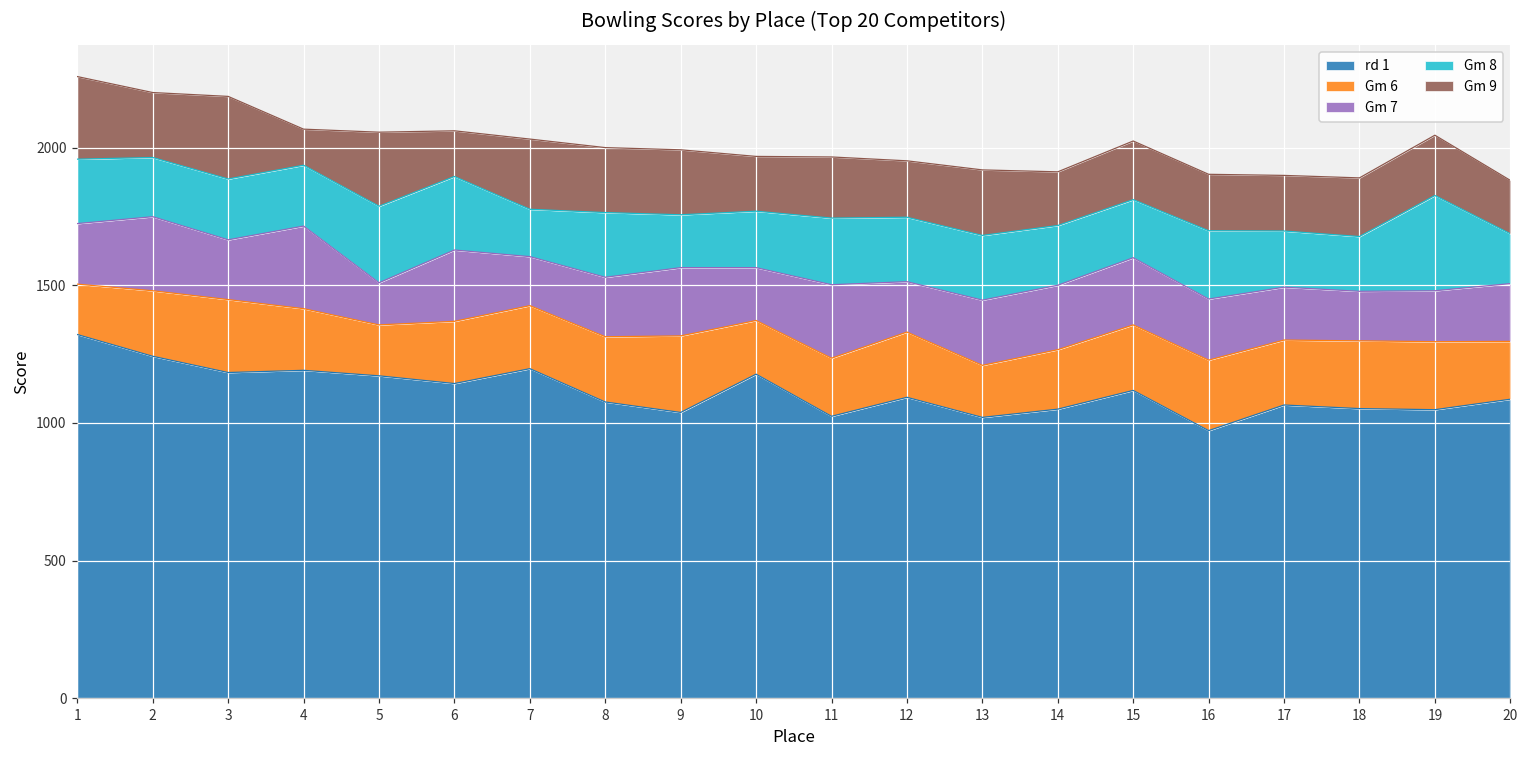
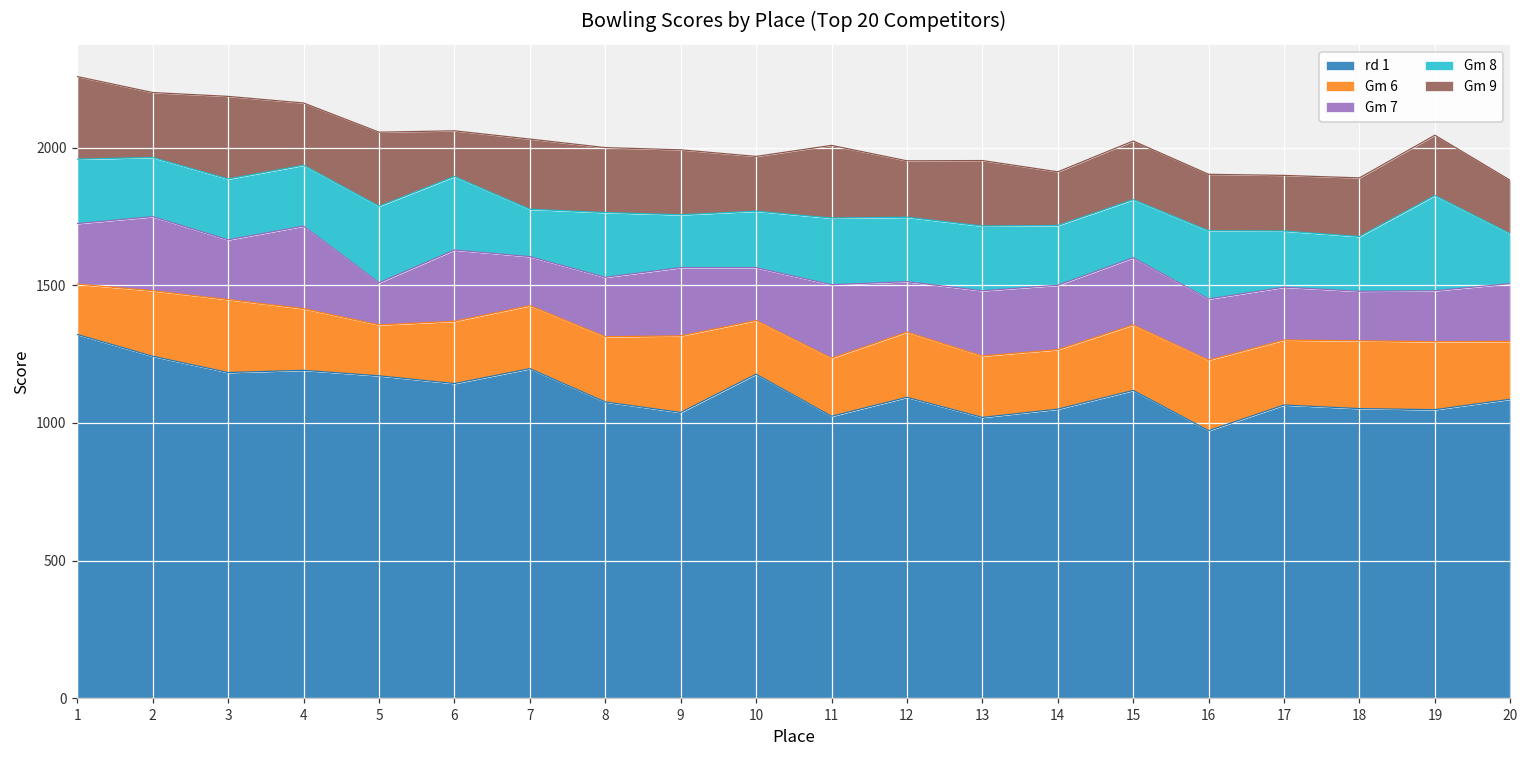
  {
    "rd 1": {
      "1": 1320,
      "2": 1240,
      "3": 1180,
      "4": 1190,
      "5": 1170,
      "6": 1140,
      "7": 1200,
      "8": 1080,
      "9": 1040,
      "10": 1180,
      "11": 1020,
      "12": 1090,
      "13": 1020,
      "14": 1050,
      "15": 1120,
      "16": 970,
      "17": 1070,
      "18": 1050,
      "19": 1050,
      "20": 1090
    },
    "Gm 6": {
      "1": 180,
      "2": 240,
      "3": 270,
      "4": 220,
      "5": 190,
      "6": 230,
      "7": 230,
      "8": 240,
      "9": 280,
      "10": 200,
      "11": 210,
      "12": 240,
-     "13": 190,
+     "13": 220,
      "14": 220,
      "15": 240,
      "16": 260,
      "17": 240,
      "18": 250,
      "19": 250,
      "20": 210
    },
    "Gm 7": {
      "1": 220,
      "2": 270,
      "3": 220,
      "4": 300,
      "5": 150,
      "6": 260,
      "7": 180,
      "8": 220,
      "9": 250,
      "10": 190,
      "11": 270,
      "12": 180,
      "13": 240,
      "14": 230,
      "15": 240,
      "16": 220,
      "17": 190,
      "18": 180,
      "19": 190,
      "20": 210
    },
    "Gm 8": {
      "1": 230,
      "2": 220,
      "3": 220,
      "4": 220,
      "5": 280,
      "6": 270,
      "7": 170,
      "8": 240,
      "9": 190,
      "10": 210,
      "11": 240,
      "12": 230,
      "13": 240,
      "14": 220,
      "15": 210,
      "16": 250,
      "17": 200,
      "18": 200,
      "19": 350,
      "20": 180
    },
    "Gm 9": {
      "1": 300,
      "2": 240,
      "3": 300,
-     "4": 130,
+     "4": 230,
      "5": 270,
      "6": 170,
      "7": 260,
      "8": 240,
      "9": 240,
      "10": 200,
-     "11": 220,
+     "11": 260,
      "12": 210,
      "13": 240,
      "14": 200,
      "15": 210,
      "16": 210,
      "17": 200,
      "18": 210,
      "19": 220,
      "20": 190
    }
  }
